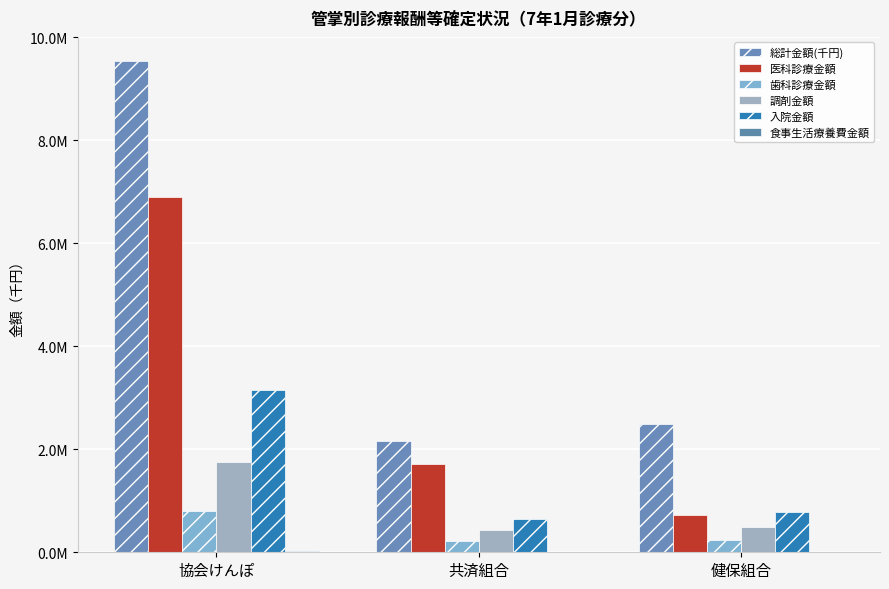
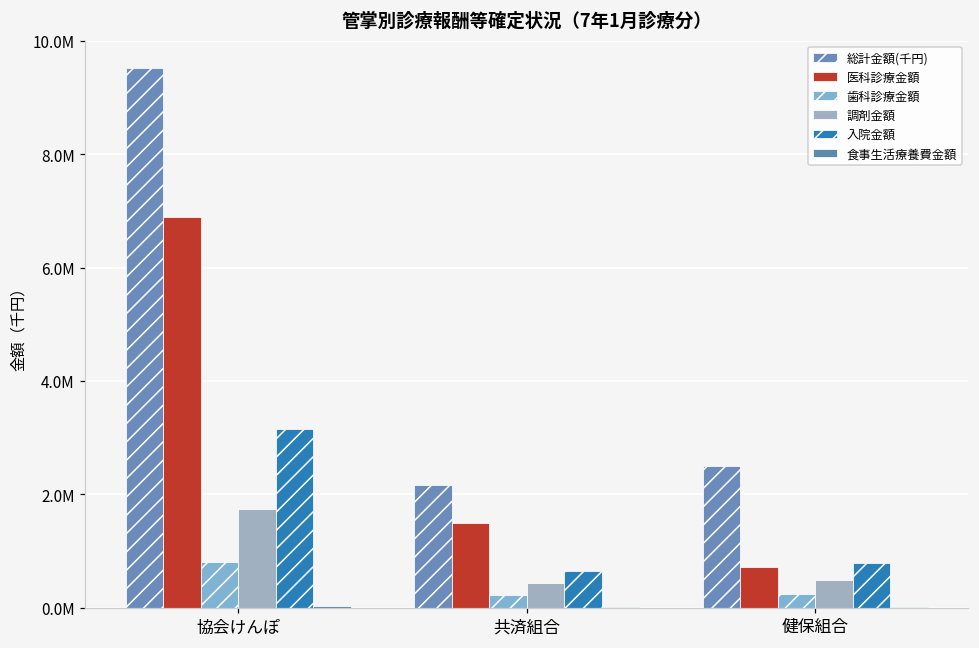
  {
    "医科診療金額": {
      "協会けんぽ": 6900000,
-     "共済組合": 1700000,
+     "共済組合": 1500000,
      "健保組合": 700000
    }
  }
